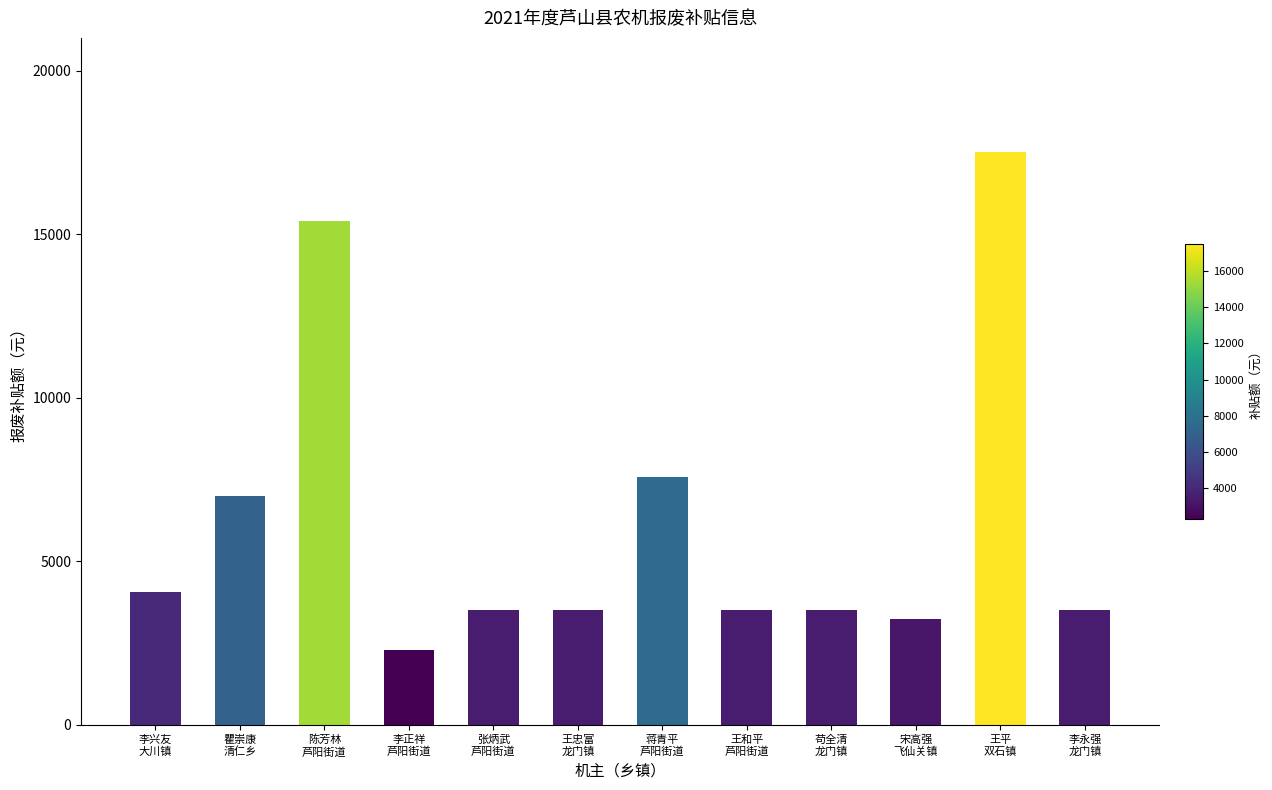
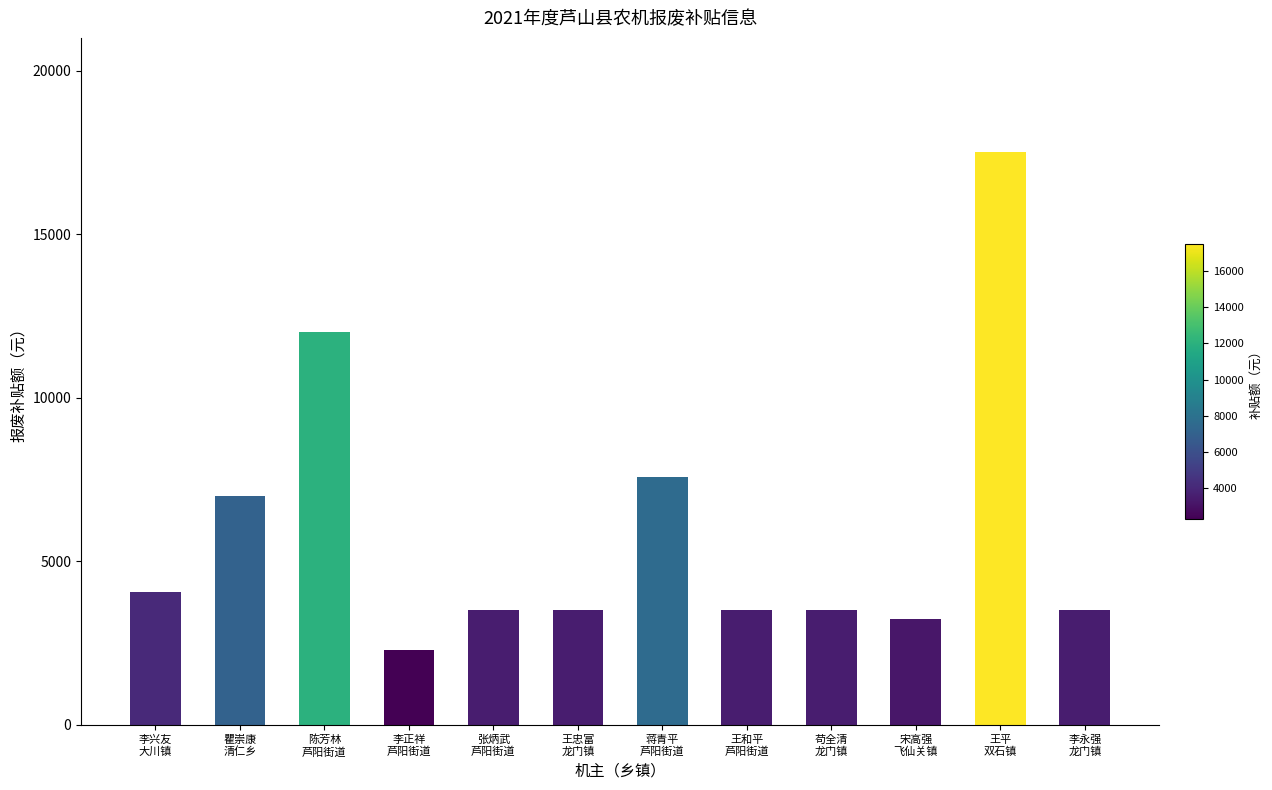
  {
    "李兴友 大川镇": 4100,
    "瞿崇康 清仁乡": 7000,
-   "陈芳林 芦阳街道": 15400,
+   "陈芳林 芦阳街道": 12000,
    "李正祥 芦阳街道": 2300,
    "张炳武 芦阳街道": 3500,
    "王忠富 龙门镇": 3500,
    "蒋青平 芦阳街道": 7600,
    "王和平 芦阳街道": 3500,
    "苟全清 龙门镇": 3500,
    "宋高强 飞仙关镇": 3200,
    "王平 双石镇": 17500,
    "李永强 龙门镇": 3500
  }
